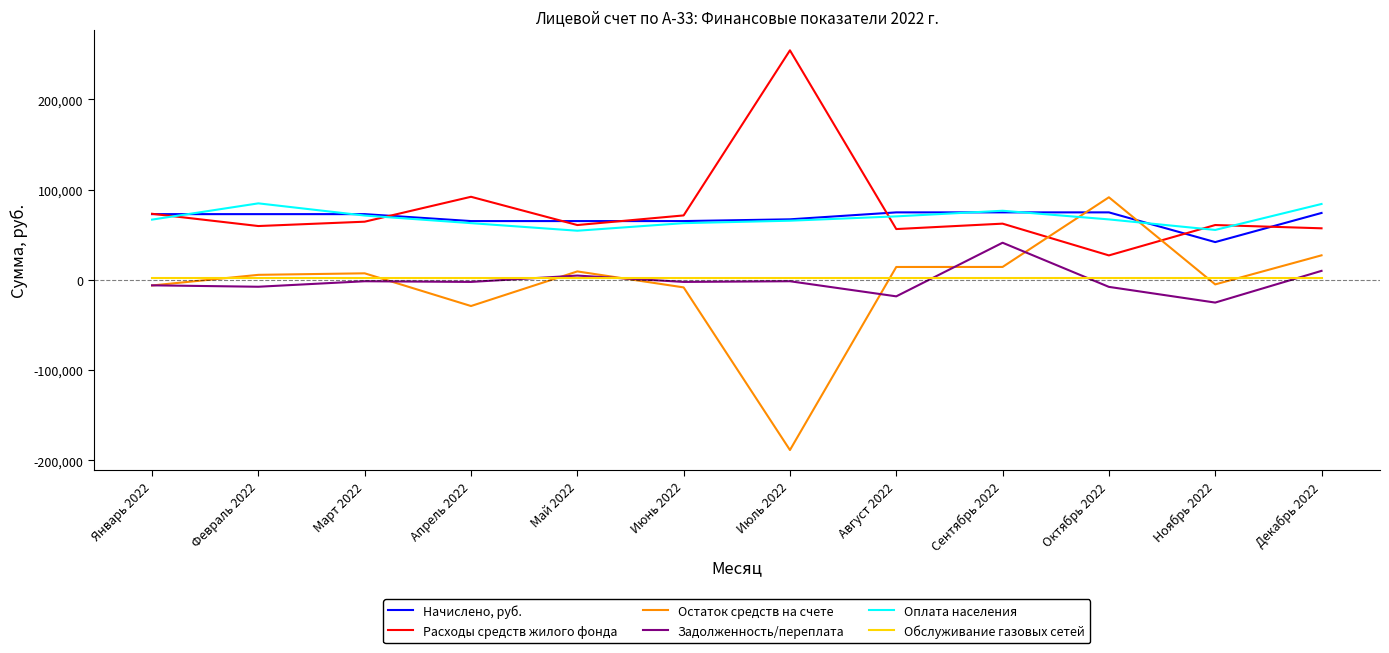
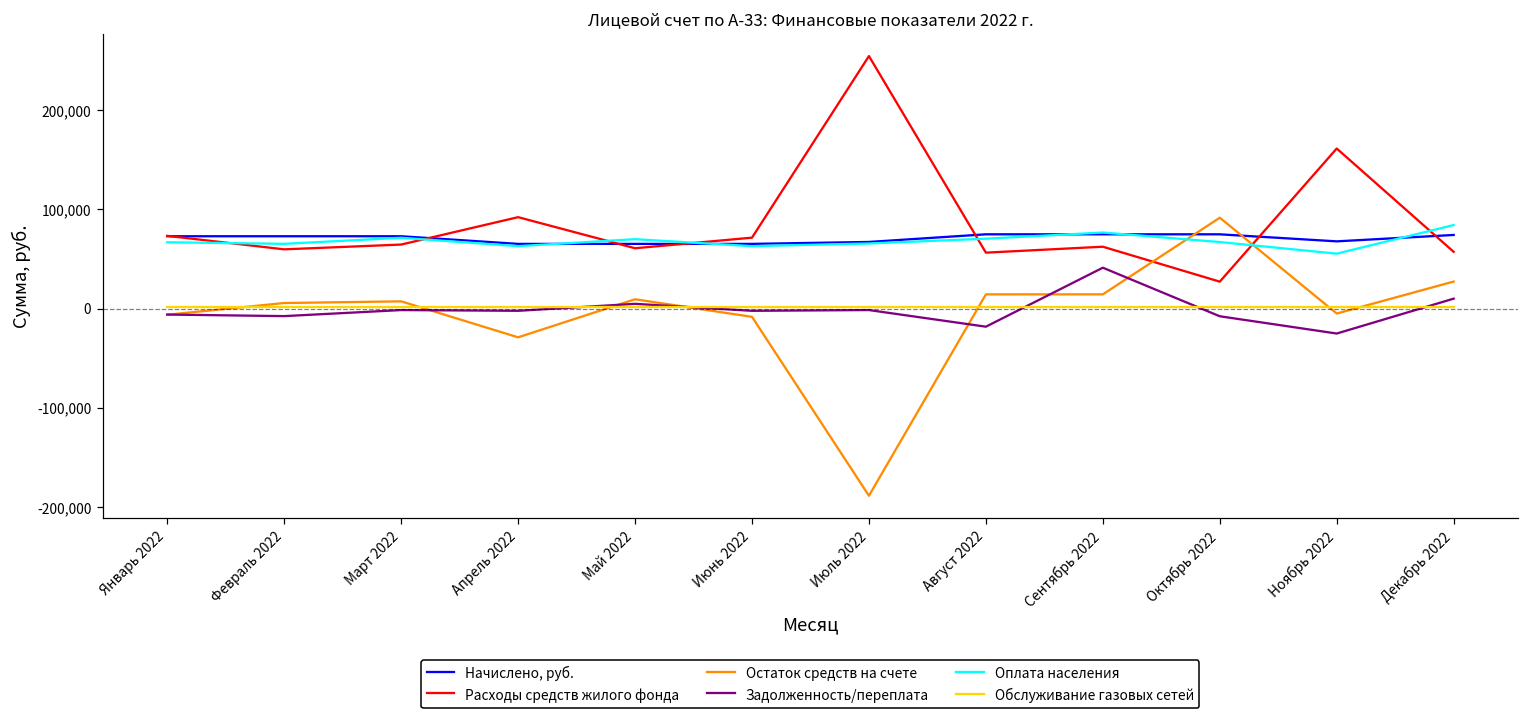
  {
    "Начислено, руб.": {
      "Февраль 2022": "70,000",
      "Май 2022": "70,000",
      "Август 2022": "70,000",
      "Октябрь 2022": "70,000",
-     "Ноябрь 2022": "40,000",
+     "Ноябрь 2022": "70,000",
      "Декабрь 2022": "70,000"
    },
    "Расходы средств жилого фонда": {
      "Февраль 2022": "60,000",
      "Март 2022": "60,000",
      "Апрель 2022": "90,000",
      "Май 2022": "60,000",
      "Июнь 2022": "70,000",
      "Июль 2022": "250,000",
      "Август 2022": "60,000",
      "Сентябрь 2022": "60,000",
      "Октябрь 2022": "30,000",
-     "Ноябрь 2022": "60,000",
+     "Ноябрь 2022": "160,000",
      "Декабрь 2022": "60,000"
    },
    "Остаток средств на счете": {
      "Февраль 2022": "10,000",
      "Март 2022": "10,000",
      "Апрель 2022": "-30,000",
      "Май 2022": "10,000",
      "Июнь 2022": "-10,000",
      "Июль 2022": "-190,000",
      "Август 2022": "10,000",
      "Сентябрь 2022": "10,000",
      "Октябрь 2022": "90,000",
      "Ноябрь 2022": "-10,000",
      "Декабрь 2022": "30,000"
    },
    "Задолженность/переплата": {
      "Февраль 2022": "-10,000",
      "Март 2022": "0",
      "Апрель 2022": "0",
      "Июнь 2022": "0",
      "Июль 2022": "0",
      "Август 2022": "-20,000",
      "Сентябрь 2022": "40,000",
      "Октябрь 2022": "-10,000",
      "Ноябрь 2022": "-30,000",
      "Декабрь 2022": "10,000"
    },
    "Оплата населения": {
      "Январь 2022": "70,000",
-     "Февраль 2022": "80,000",
-     "Май 2022": "50,000",
+     "Февраль 2022": "70,000",
+     "Май 2022": "70,000",
      "Август 2022": "70,000",
      "Октябрь 2022": "70,000",
      "Ноябрь 2022": "60,000",
      "Декабрь 2022": "80,000"
    },
    "Обслуживание газовых сетей": {
      "Январь 2022": "0",
      "Февраль 2022": "0",
      "Март 2022": "0",
      "Апрель 2022": "0",
      "Июнь 2022": "0",
      "Июль 2022": "0",
      "Август 2022": "0",
      "Сентябрь 2022": "0",
      "Октябрь 2022": "0",
      "Ноябрь 2022": "0",
      "Декабрь 2022": "0"
    }
  }
